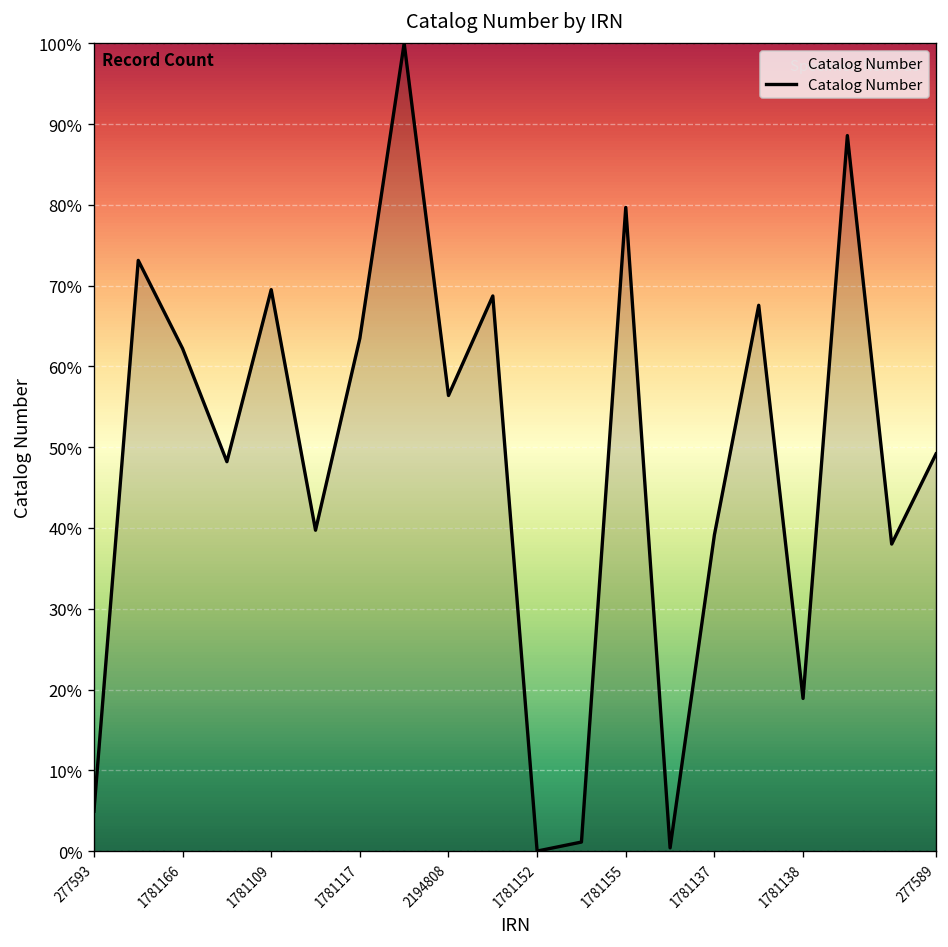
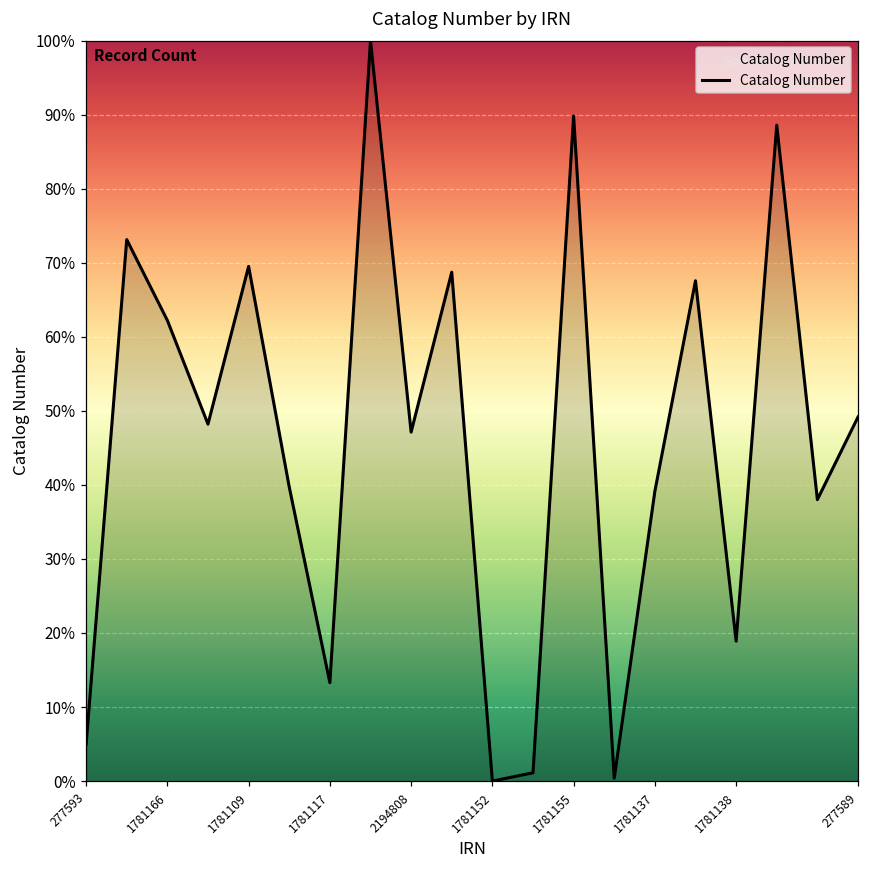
  {
    "277593": "5%",
    "1781166": "62%",
    "1781109": "70%",
-   "1781117": "63%",
-   "2194808": "56%",
+   "1781117": "13%",
+   "2194808": "47%",
    "1781152": "0%",
-   "1781155": "80%",
+   "1781155": "90%",
    "1781137": "39%",
    "1781138": "19%",
    "277589": "49%"
  }
